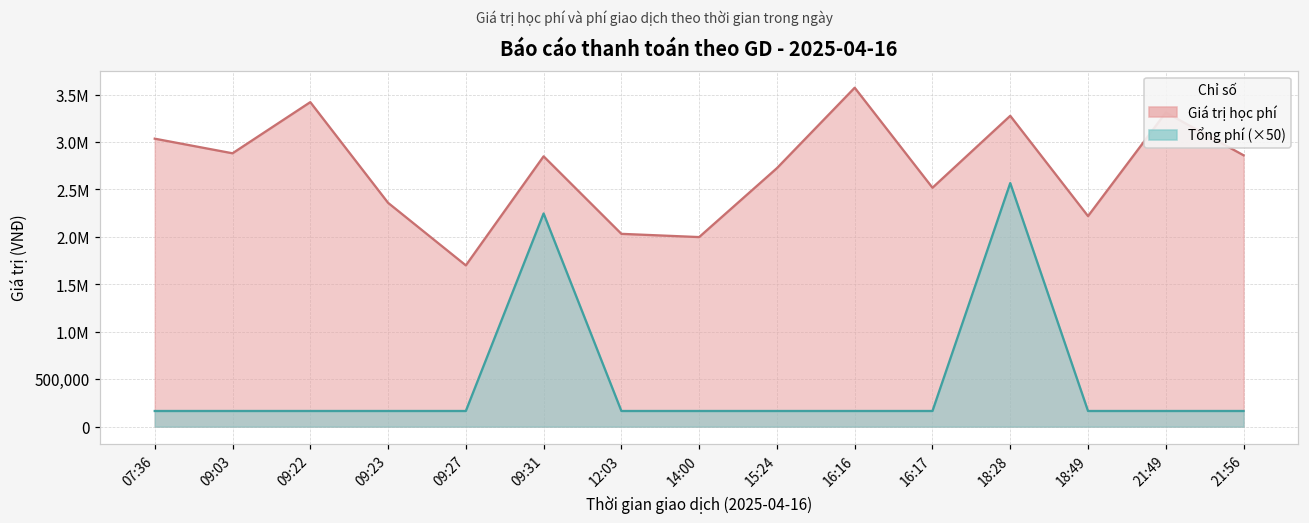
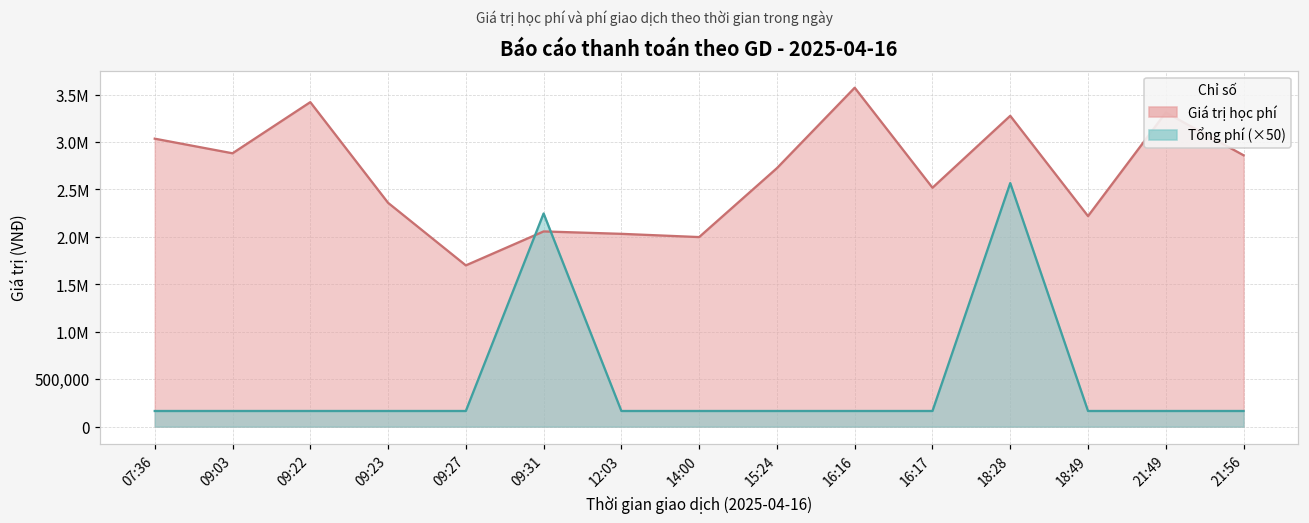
  {
    "Giá trị học phí": {
      "07:36": "3,000,000",
      "09:03": "2,900,000",
      "09:22": "3,400,000",
      "09:23": "2,400,000",
      "09:27": "1,700,000",
-     "09:31": "2,800,000",
+     "09:31": "2,100,000",
      "12:03": "2,000,000",
      "14:00": "2,000,000",
      "15:24": "2,700,000",
      "16:16": "3,600,000",
      "16:17": "2,500,000",
      "18:28": "3,300,000",
      "18:49": "2,200,000",
      "21:56": "2,900,000"
    },
    "Tổng phí (×50)": {
      "07:36": "200,000",
      "09:03": "200,000",
      "09:22": "200,000",
      "09:23": "200,000",
      "09:27": "200,000",
      "09:31": "2,200,000",
      "12:03": "200,000",
      "14:00": "200,000",
      "15:24": "200,000",
      "16:16": "200,000",
      "16:17": "200,000",
      "18:28": "2,600,000",
      "18:49": "200,000",
      "21:49": "200,000",
      "21:56": "200,000"
    }
  }
